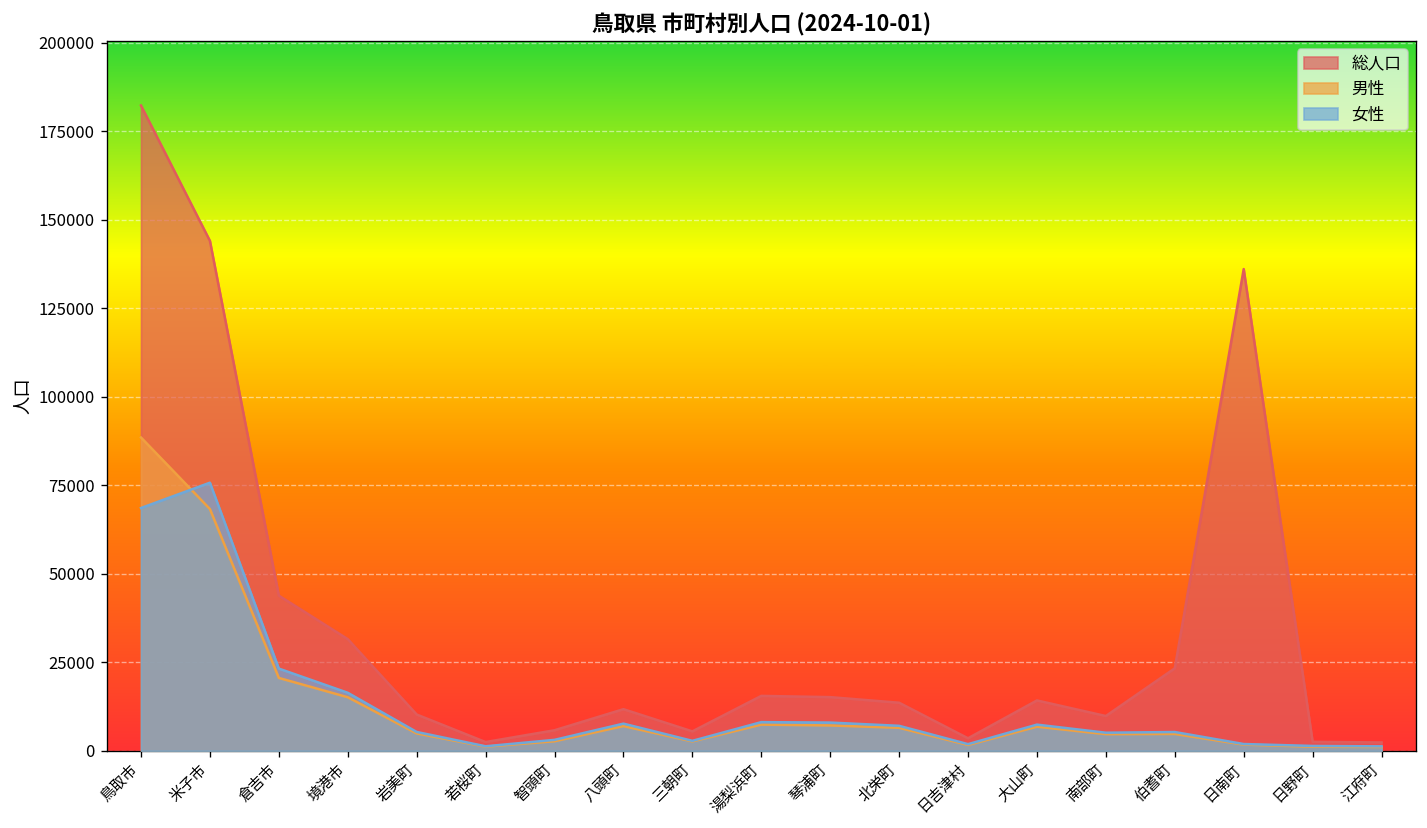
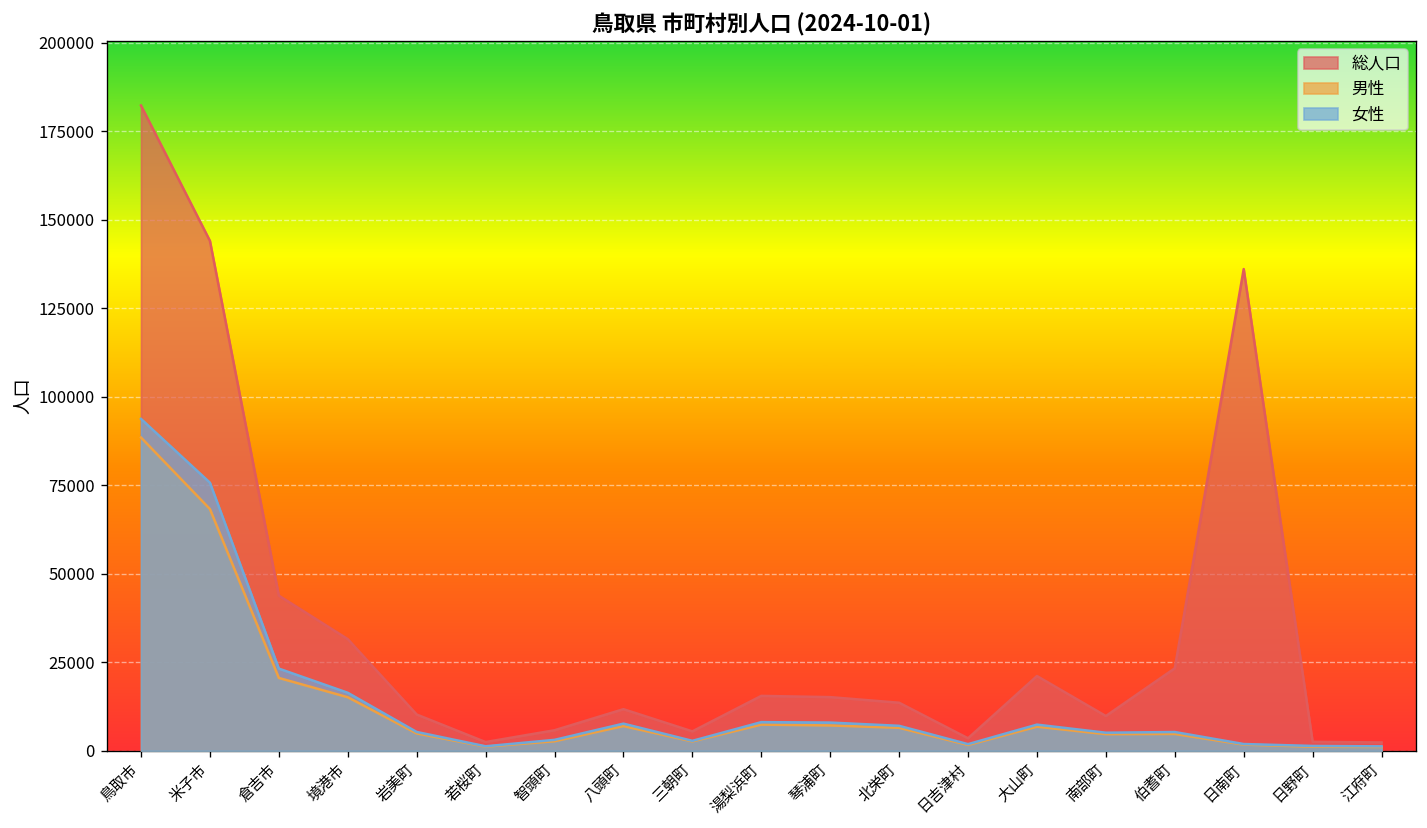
  {
    "総人口": {
      "鳥取市": 182000,
      "米子市": 144000,
      "倉吉市": 44000,
      "境港市": 32000,
      "岩美町": 10000,
      "若桜町": 2000,
      "智頭町": 6000,
      "八頭町": 12000,
      "三朝町": 6000,
      "湯梨浜町": 16000,
      "琴浦町": 15000,
      "北栄町": 14000,
      "日吉津村": 4000,
-     "大山町": 14000,
+     "大山町": 21000,
      "南部町": 10000,
      "伯耆町": 23000,
      "日南町": 136000,
      "日野町": 3000,
      "江府町": 2000
    },
    "男性": {
      "鳥取市": 88000,
      "米子市": 68000,
      "倉吉市": 21000,
      "境港市": 15000
    },
    "女性": {
-     "鳥取市": 69000,
+     "鳥取市": 94000,
      "米子市": 76000,
      "倉吉市": 23000,
      "境港市": 16000
    }
  }
